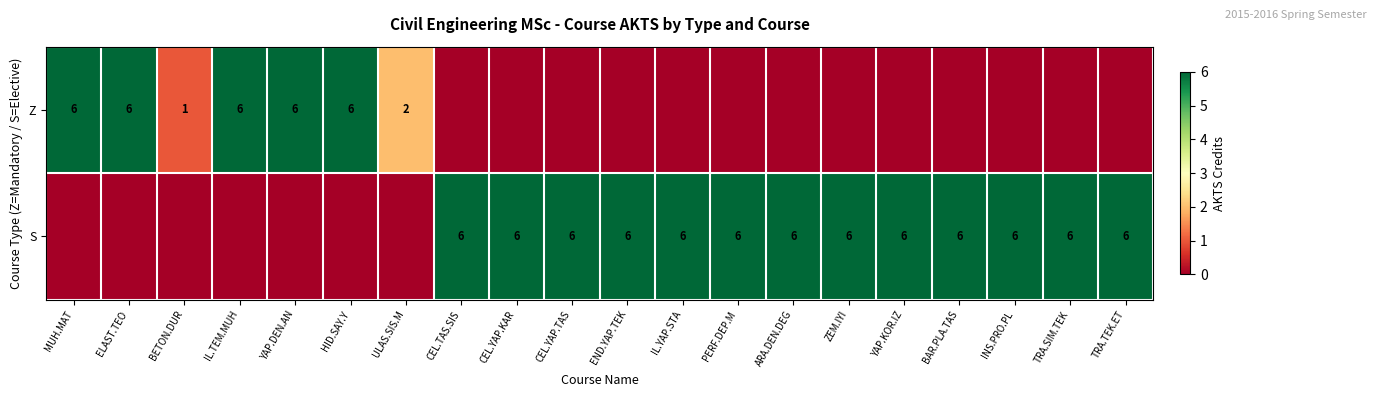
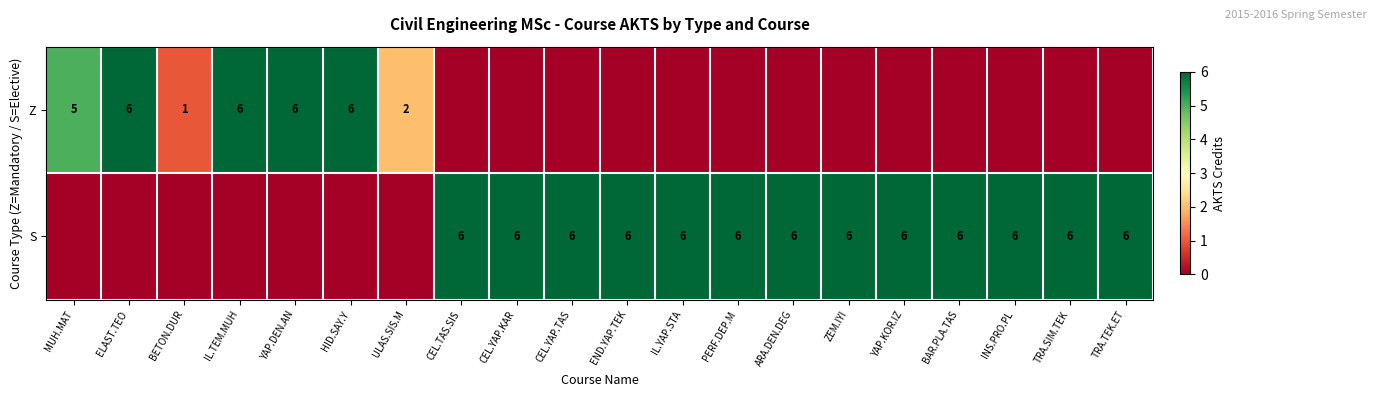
  {
    "Z": {
-     "MUH.MAT": 6,
+     "MUH.MAT": 5,
      "ELAST.TEO": 6,
      "BETON.DUR": 1,
      "IL.TEM.MUH": 6,
      "YAP.DEN.AN": 6,
      "HID.SAY.Y": 6,
      "ULAS.SIS.M": 2
    },
    "S": {
      "CEL.TAS.SIS": 6,
      "CEL.YAP.KAR": 6,
      "CEL.YAP.TAS": 6,
      "END.YAP.TEK": 6,
      "IL.YAP.STA": 6,
      "PERF.DEP.M": 6,
      "ARA.DEN.DEG": 6,
      "ZEM.IYI": 6,
      "YAP.KOR.IZ": 6,
      "BAR.PLA.TAS": 6,
      "INS.PRO.PL": 6,
      "TRA.SIM.TEK": 6,
      "TRA.TEK.ET": 6
    }
  }
